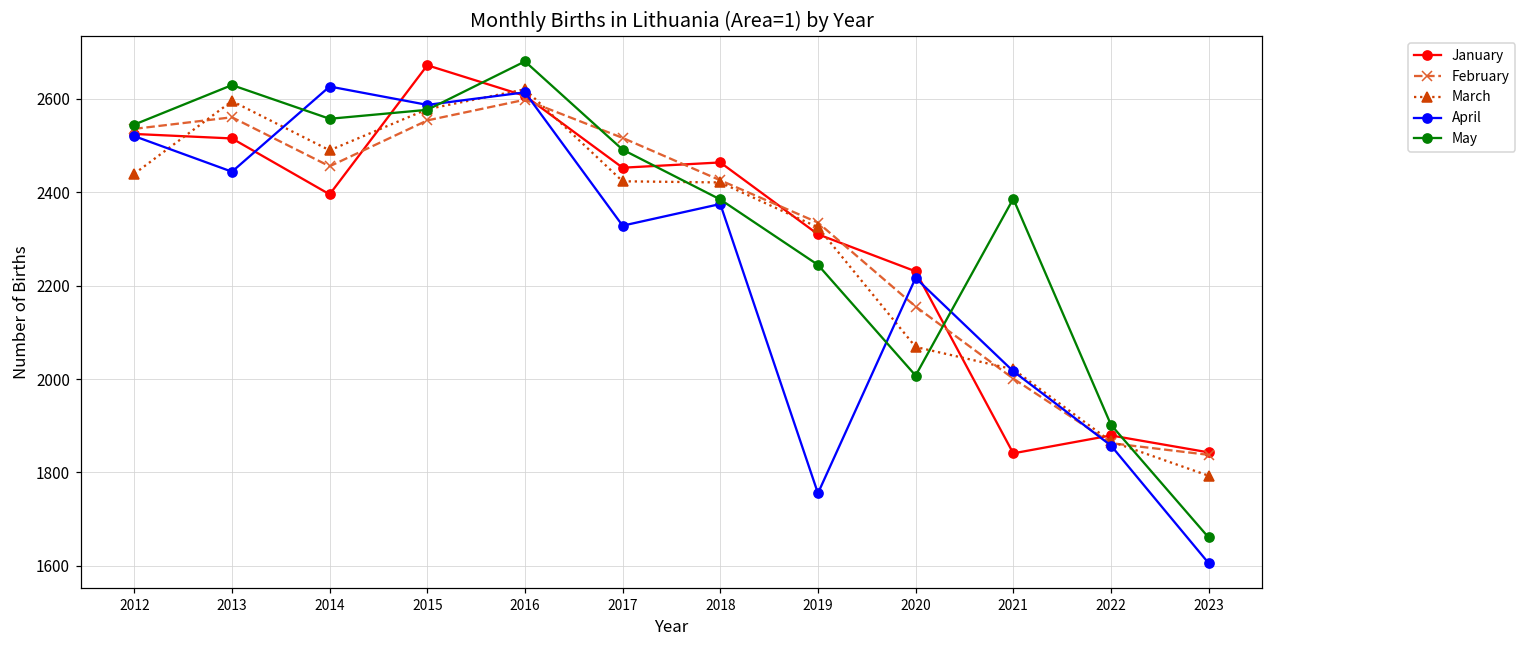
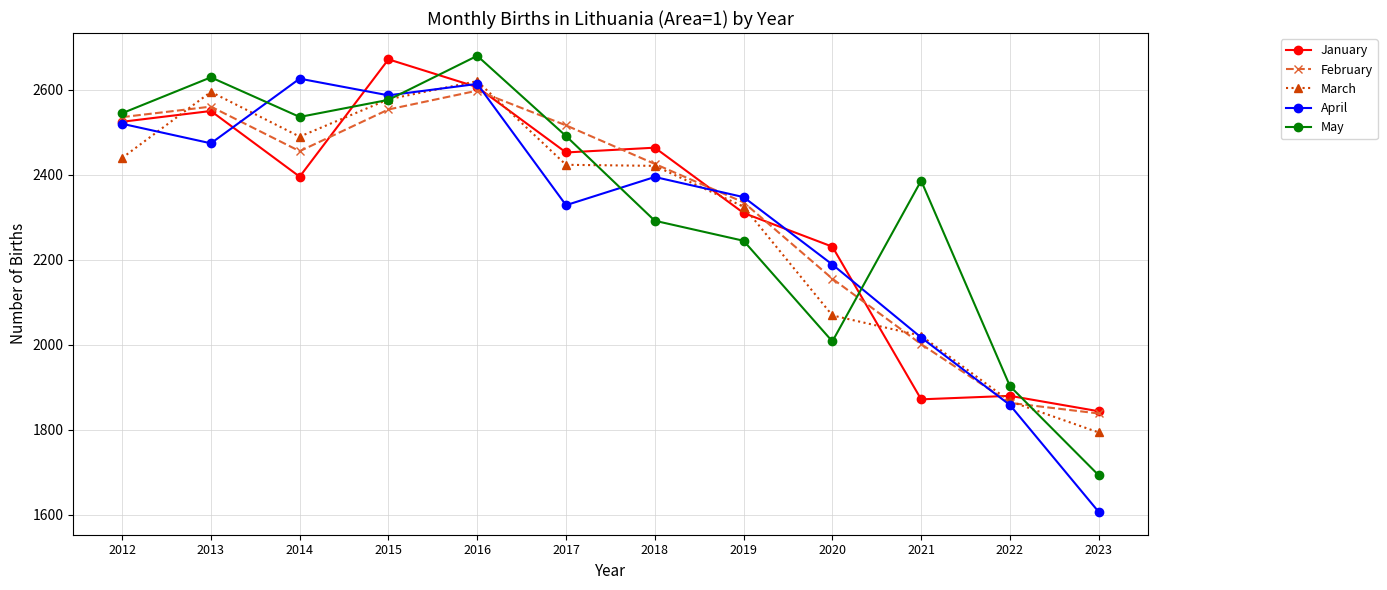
  {
    "January": {
-     "2013": 2510,
+     "2013": 2550,
      "2014": 2400,
      "2015": 2670,
      "2016": 2610,
      "2017": 2450,
      "2018": 2460,
      "2019": 2310,
      "2020": 2230,
-     "2021": 1840,
+     "2021": 1870,
      "2022": 1880
    },
    "April": {
-     "2013": 2440,
+     "2013": 2470,
      "2014": 2630,
      "2015": 2590,
      "2016": 2610,
      "2017": 2330,
-     "2018": 2370,
-     "2019": 1760,
-     "2020": 2220,
+     "2018": 2390,
+     "2019": 2350,
+     "2020": 2190,
      "2023": 1610
    },
    "May": {
      "2012": 2540,
      "2013": 2630,
-     "2014": 2560,
+     "2014": 2540,
      "2016": 2680,
      "2017": 2490,
-     "2018": 2380,
+     "2018": 2290,
      "2019": 2240,
      "2020": 2010,
      "2021": 2390,
      "2022": 1900,
-     "2023": 1660
+     "2023": 1690
    }
  }
